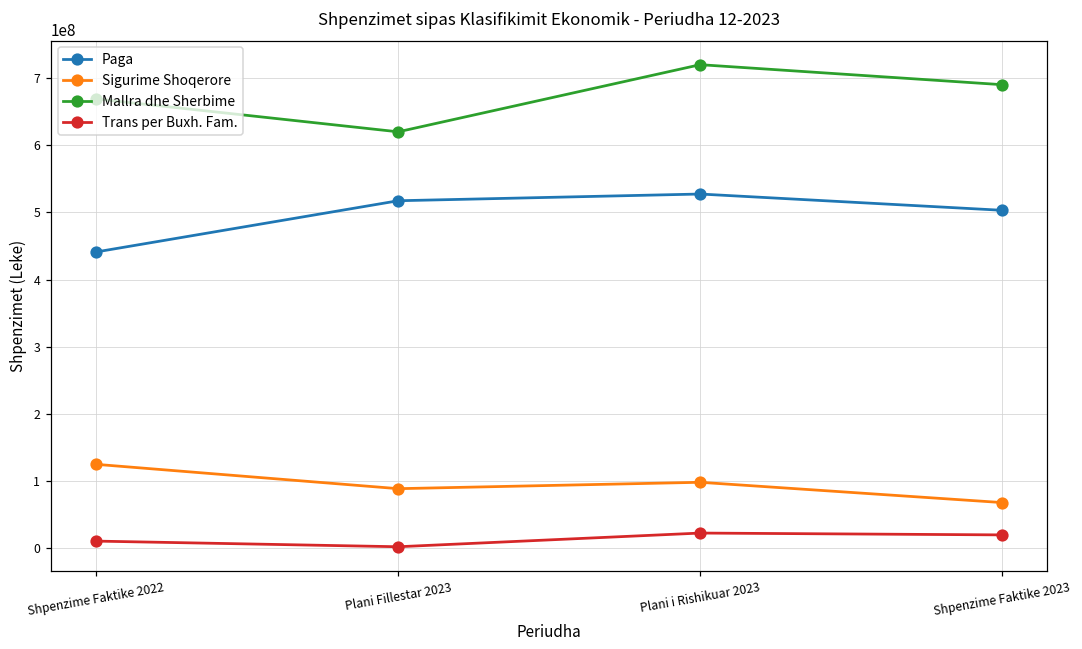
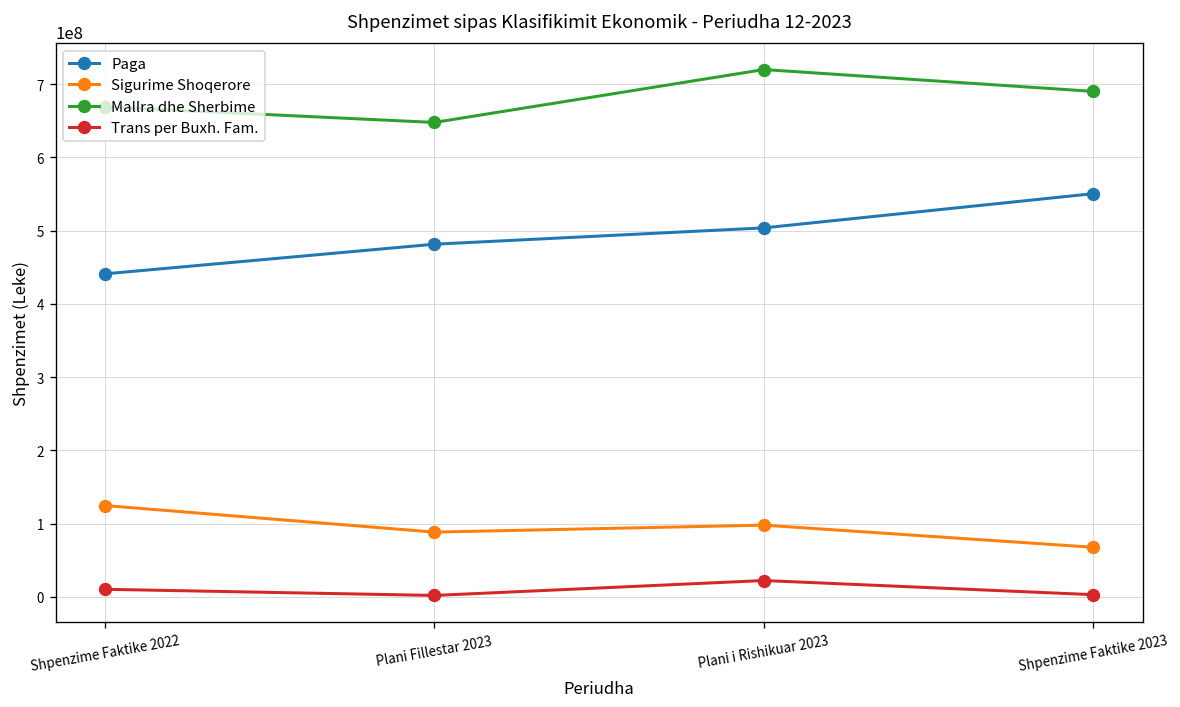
  {
    "Paga": {
      "Shpenzime Faktike 2022": 440000000,
-     "Plani Fillestar 2023": 520000000,
-     "Plani i Rishikuar 2023": 530000000,
-     "Shpenzime Faktike 2023": 500000000
+     "Plani Fillestar 2023": 480000000,
+     "Plani i Rishikuar 2023": 500000000,
+     "Shpenzime Faktike 2023": 550000000
    },
    "Sigurime Shoqerore": {
      "Shpenzime Faktike 2022": 120000000,
      "Plani Fillestar 2023": 90000000,
      "Plani i Rishikuar 2023": 100000000,
      "Shpenzime Faktike 2023": 70000000
    },
    "Mallra dhe Sherbime": {
-     "Plani Fillestar 2023": 620000000,
+     "Plani Fillestar 2023": 650000000,
      "Plani i Rishikuar 2023": 720000000,
      "Shpenzime Faktike 2023": 690000000
    },
    "Trans per Buxh. Fam.": {
      "Shpenzime Faktike 2022": 10000000,
      "Plani Fillestar 2023": 0,
      "Plani i Rishikuar 2023": 20000000,
-     "Shpenzime Faktike 2023": 20000000
+     "Shpenzime Faktike 2023": 0
    }
  }
